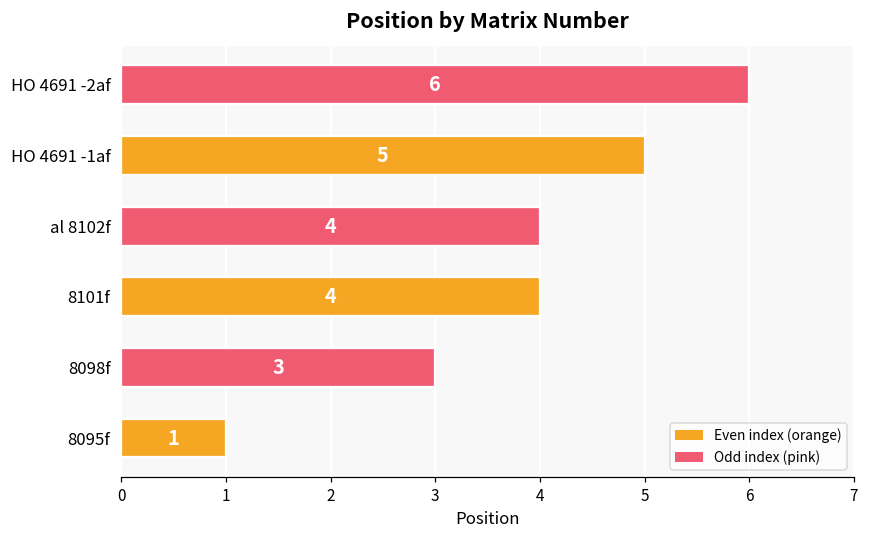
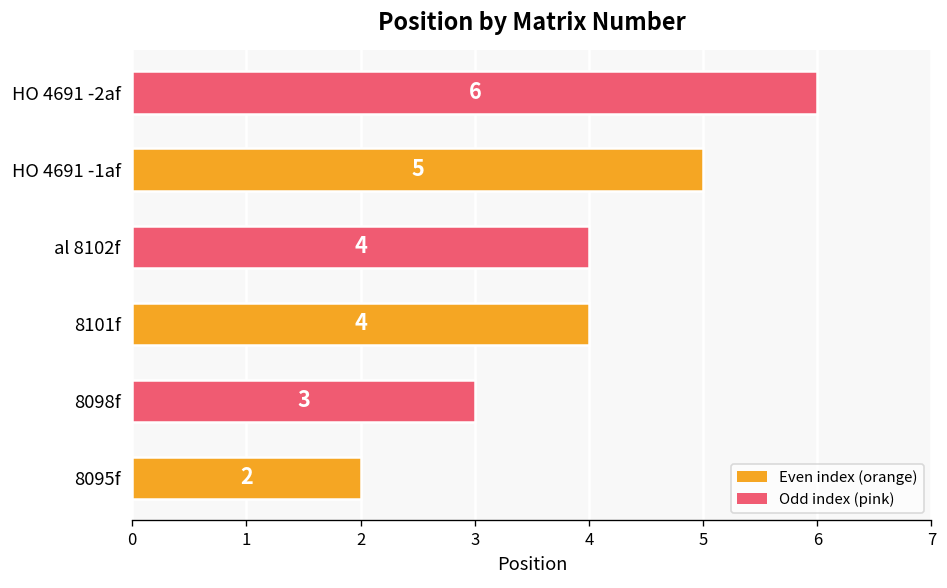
  {
    "HO 4691 -2af": 6,
    "HO 4691 -1af": 5,
    "al 8102f": 4,
    "8101f": 4,
    "8098f": 3,
-   "8095f": 1
+   "8095f": 2
  }
